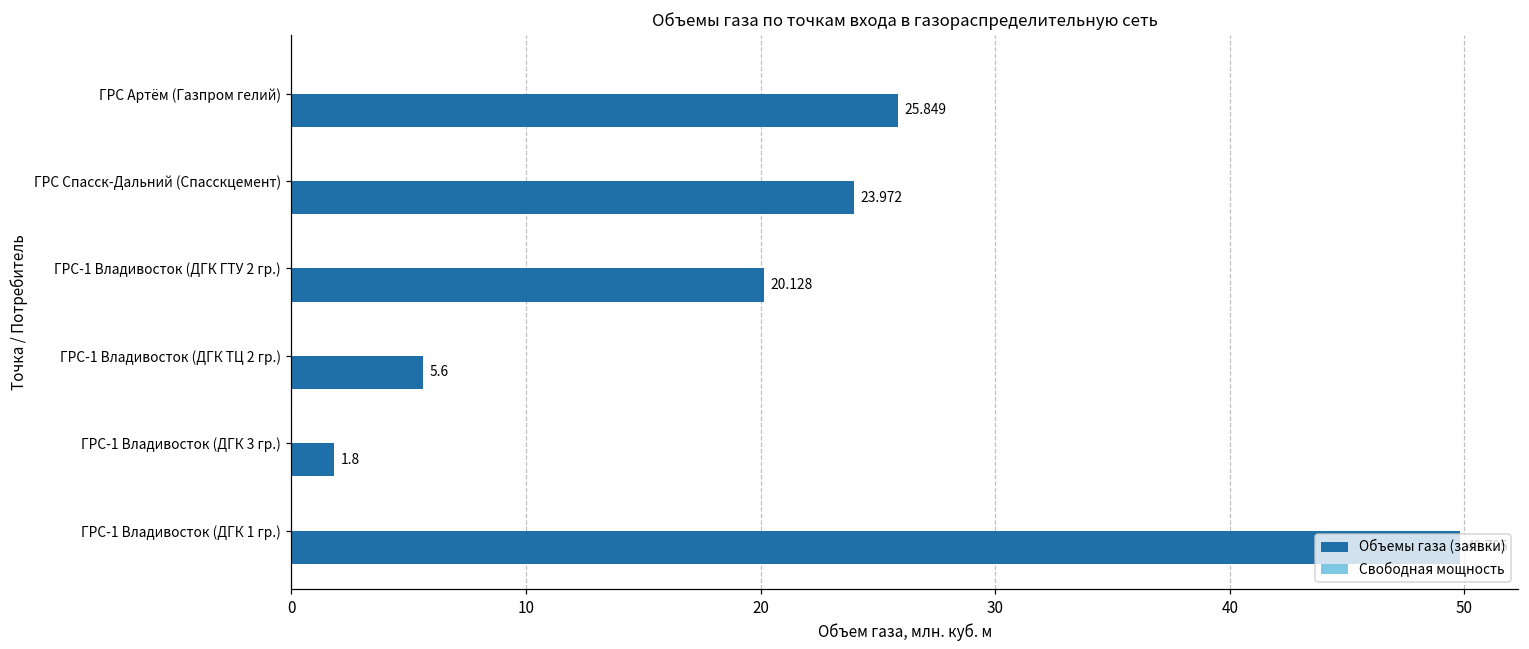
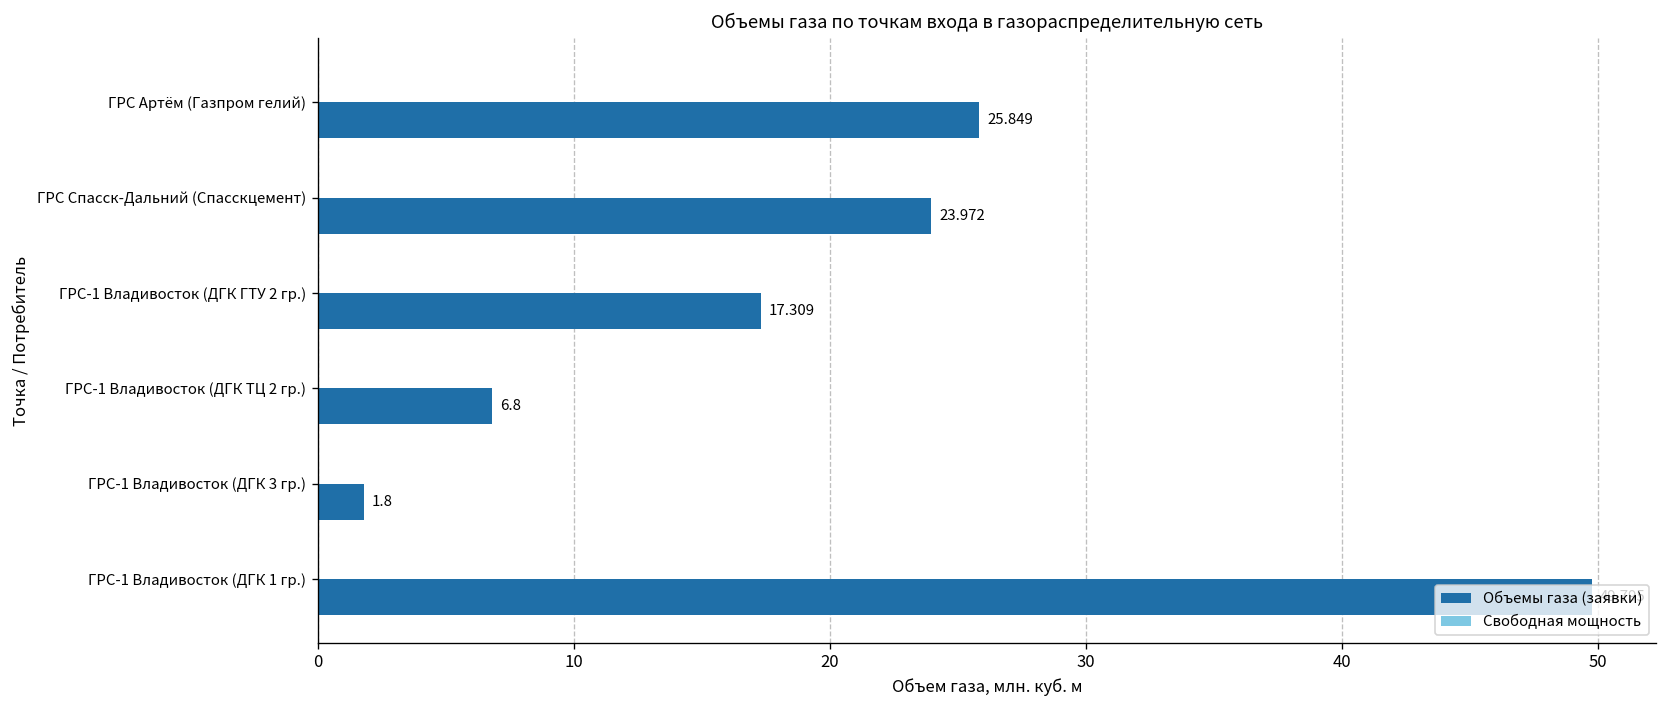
  {
    "Объемы газа (заявки)": {
      "ГРС Артём (Газпром гелий)": 25.849,
      "ГРС Спасск-Дальний (Спасскцемент)": 23.972,
-     "ГРС-1 Владивосток (ДГК ГТУ 2 гр.)": 20.128,
-     "ГРС-1 Владивосток (ДГК ТЦ 2 гр.)": 5.6,
+     "ГРС-1 Владивосток (ДГК ГТУ 2 гр.)": 17.309,
+     "ГРС-1 Владивосток (ДГК ТЦ 2 гр.)": 6.8,
      "ГРС-1 Владивосток (ДГК 3 гр.)": 1.8
    },
    "Свободная мощность": {
      "ГРС Артём (Газпром гелий)": 0.0,
      "ГРС Спасск-Дальний (Спасскцемент)": 0.0,
      "ГРС-1 Владивосток (ДГК ГТУ 2 гр.)": 0.0,
      "ГРС-1 Владивосток (ДГК ТЦ 2 гр.)": 0.0,
      "ГРС-1 Владивосток (ДГК 3 гр.)": 0.0,
      "ГРС-1 Владивосток (ДГК 1 гр.)": 0.0
    }
  }
